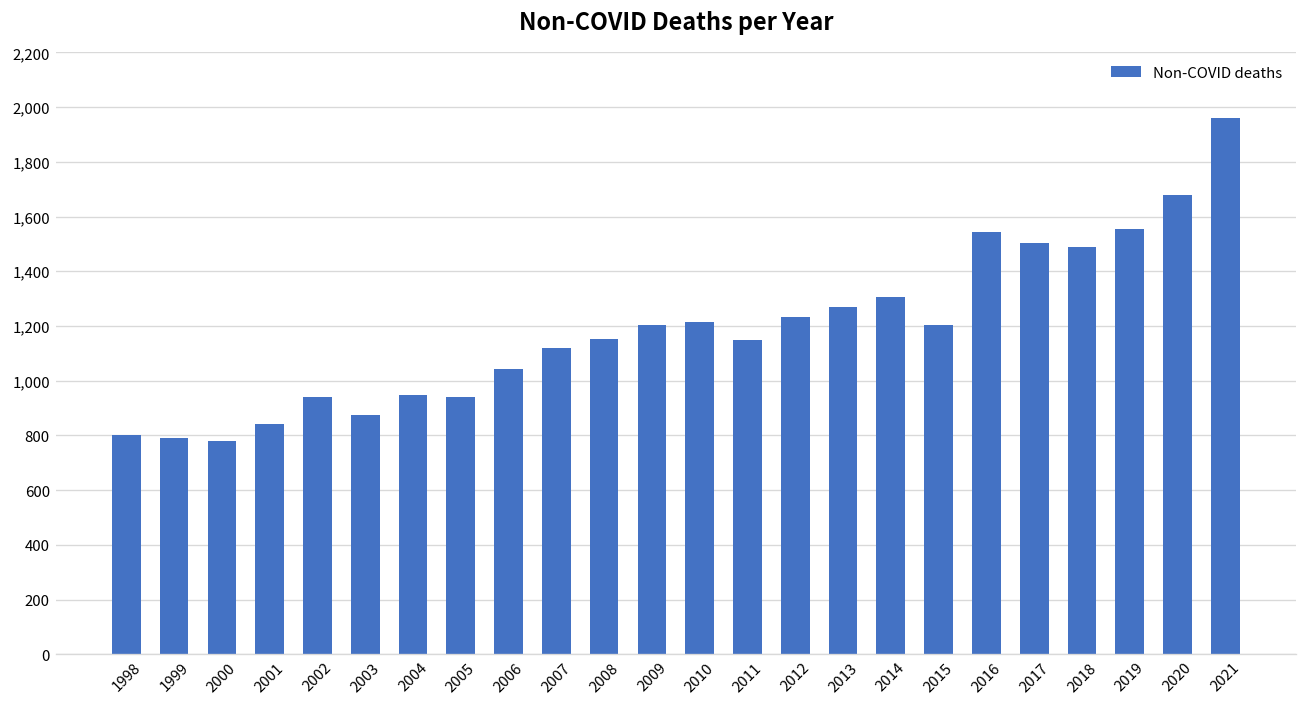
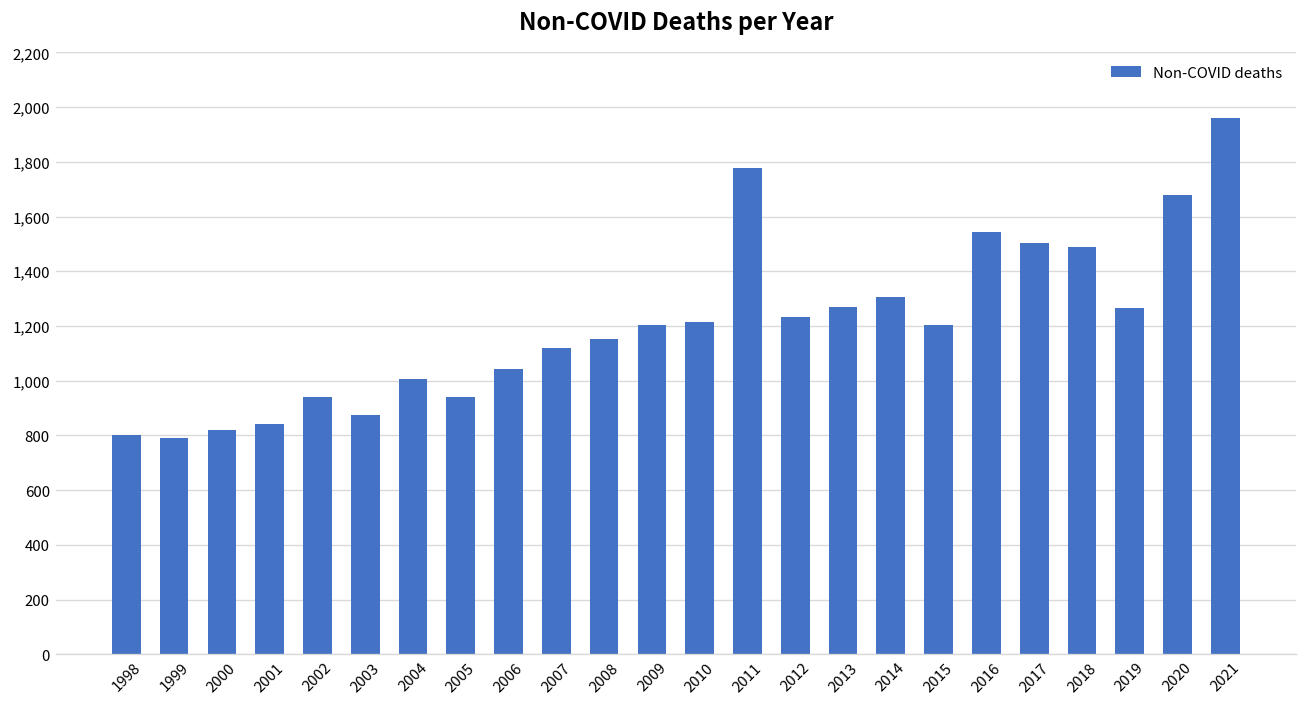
  {
    "1998": "800",
    "1999": "790",
-   "2000": "780",
+   "2000": "820",
    "2001": "840",
    "2002": "940",
    "2003": "880",
-   "2004": "950",
+   "2004": "1,010",
    "2005": "940",
    "2006": "1,040",
    "2007": "1,120",
    "2008": "1,150",
    "2009": "1,200",
    "2010": "1,210",
-   "2011": "1,150",
+   "2011": "1,780",
    "2012": "1,230",
    "2013": "1,270",
    "2014": "1,310",
    "2015": "1,200",
    "2016": "1,540",
    "2017": "1,510",
    "2018": "1,490",
-   "2019": "1,560",
+   "2019": "1,270",
    "2020": "1,680",
    "2021": "1,960"
  }
